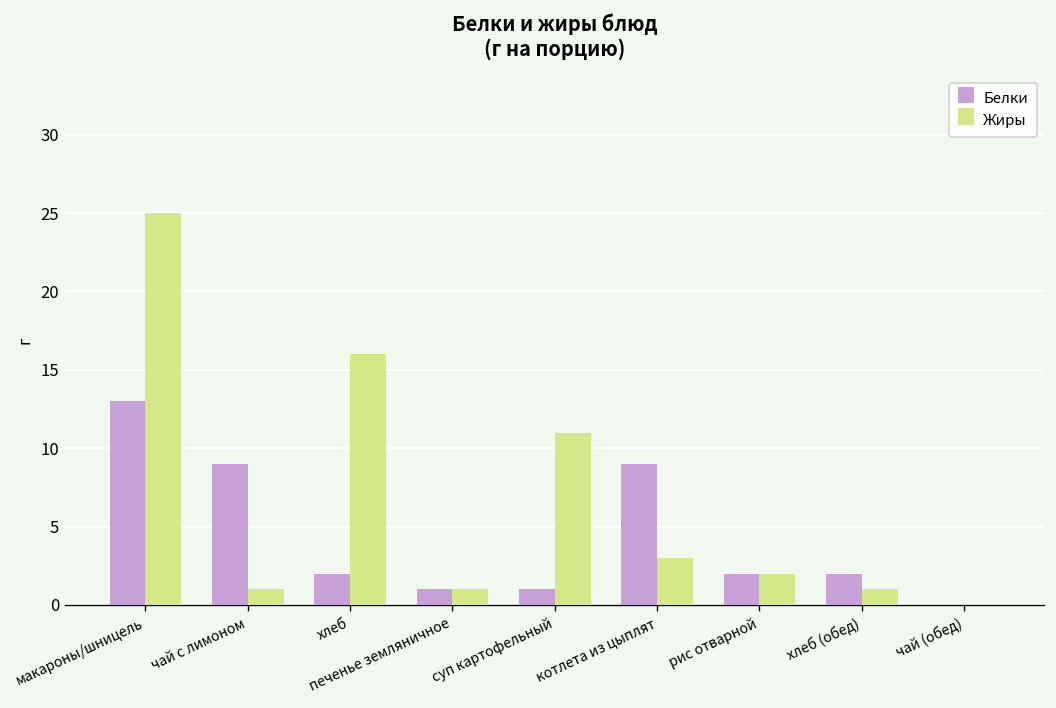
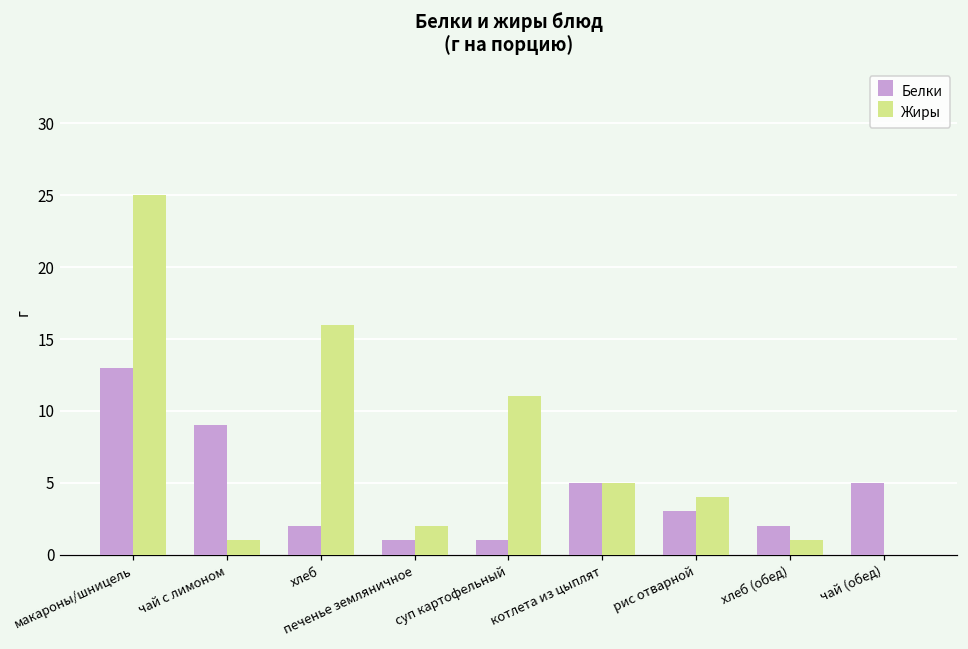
  {
    "Белки": {
      "макароны/шницель": 13,
      "чай с лимоном": 9,
      "хлеб": 2,
      "печенье земляничное": 1,
      "суп картофельный": 1,
-     "котлета из цыплят": 9,
-     "рис отварной": 2,
+     "котлета из цыплят": 5,
+     "рис отварной": 3,
      "хлеб (обед)": 2,
-     "чай (обед)": 0
+     "чай (обед)": 5
    },
    "Жиры": {
      "макароны/шницель": 25,
      "чай с лимоном": 1,
      "хлеб": 16,
-     "печенье земляничное": 1,
+     "печенье земляничное": 2,
      "суп картофельный": 11,
-     "котлета из цыплят": 3,
-     "рис отварной": 2,
+     "котлета из цыплят": 5,
+     "рис отварной": 4,
      "хлеб (обед)": 1,
      "чай (обед)": 0
    }
  }
